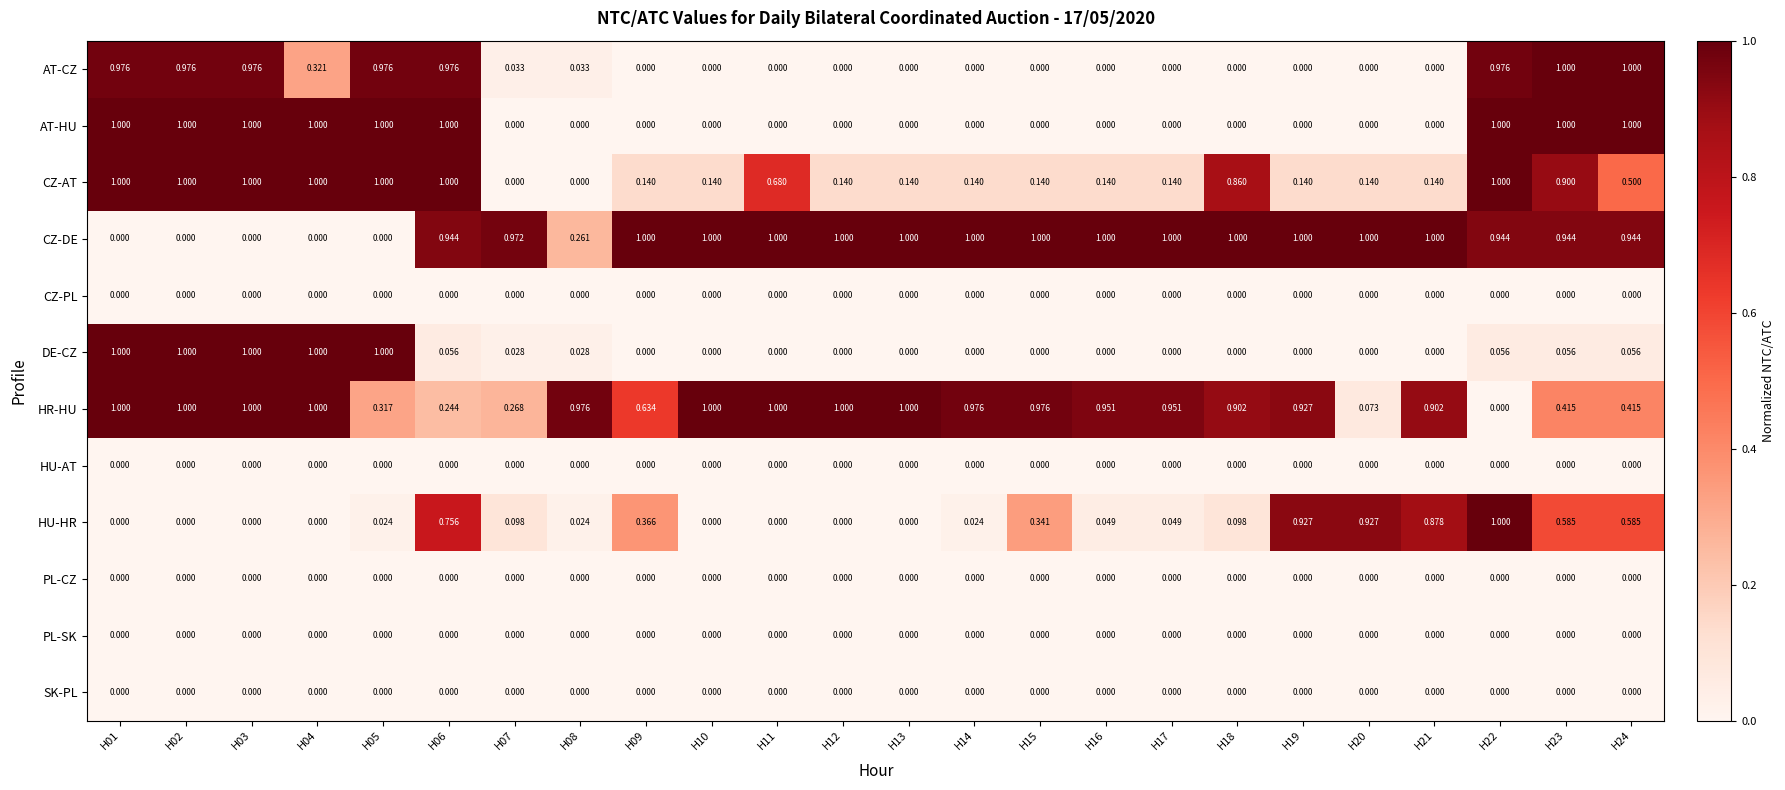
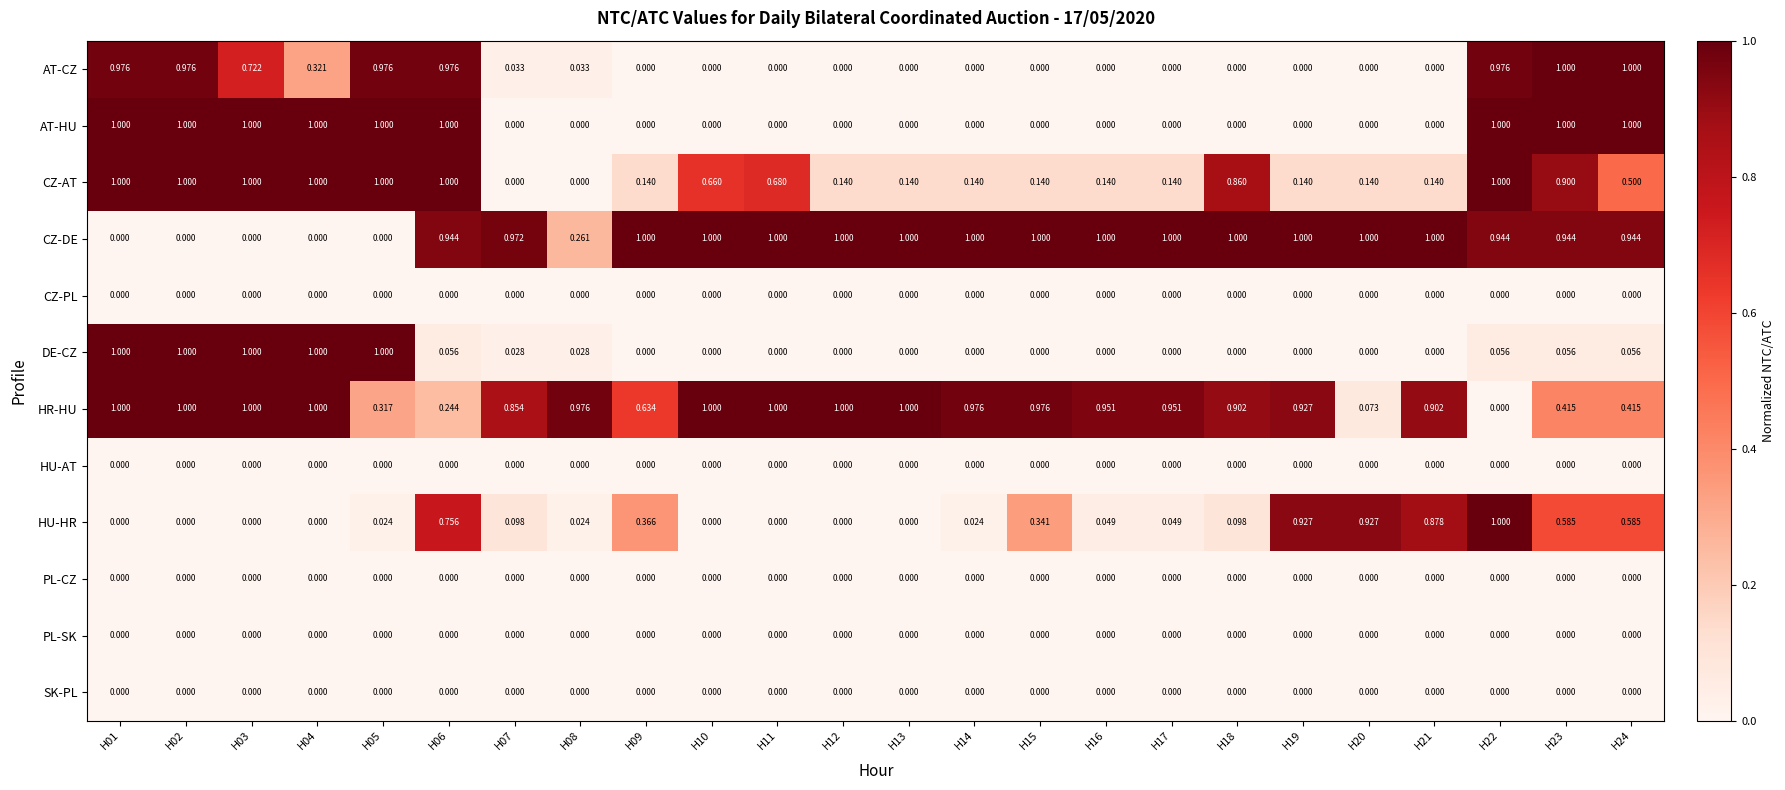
  {
    "AT-CZ": {
      "H01": 0.976,
      "H02": 0.976,
-     "H03": 0.976,
+     "H03": 0.722,
      "H04": 0.321,
      "H05": 0.976,
      "H06": 0.976,
      "H07": 0.033,
      "H08": 0.033,
      "H09": 0.000,
      "H10": 0.000,
      "H11": 0.000,
      "H12": 0.000,
      "H13": 0.000,
      "H14": 0.000,
      "H15": 0.000,
      "H16": 0.000,
      "H17": 0.000,
      "H18": 0.000,
      "H19": 0.000,
      "H20": 0.000,
      "H21": 0.000,
      "H22": 0.976,
      "H23": 1.000,
      "H24": 1.000
    },
    "CZ-AT": {
      "H01": 1.000,
      "H02": 1.000,
      "H03": 1.000,
      "H04": 1.000,
      "H05": 1.000,
      "H06": 1.000,
      "H07": 0.000,
      "H08": 0.000,
      "H09": 0.140,
-     "H10": 0.140,
+     "H10": 0.660,
      "H11": 0.680,
      "H12": 0.140,
      "H13": 0.140,
      "H14": 0.140,
      "H15": 0.140,
      "H16": 0.140,
      "H17": 0.140,
      "H18": 0.860,
      "H19": 0.140,
      "H20": 0.140,
      "H21": 0.140,
      "H22": 1.000,
      "H23": 0.900,
      "H24": 0.500
    },
    "HR-HU": {
      "H01": 1.000,
      "H02": 1.000,
      "H03": 1.000,
      "H04": 1.000,
      "H05": 0.317,
      "H06": 0.244,
-     "H07": 0.268,
+     "H07": 0.854,
      "H08": 0.976,
      "H09": 0.634,
      "H10": 1.000,
      "H11": 1.000,
      "H12": 1.000,
      "H13": 1.000,
      "H14": 0.976,
      "H15": 0.976,
      "H16": 0.951,
      "H17": 0.951,
      "H18": 0.902,
      "H19": 0.927,
      "H20": 0.073,
      "H21": 0.902,
      "H22": 0.000,
      "H23": 0.415,
      "H24": 0.415
    }
  }
